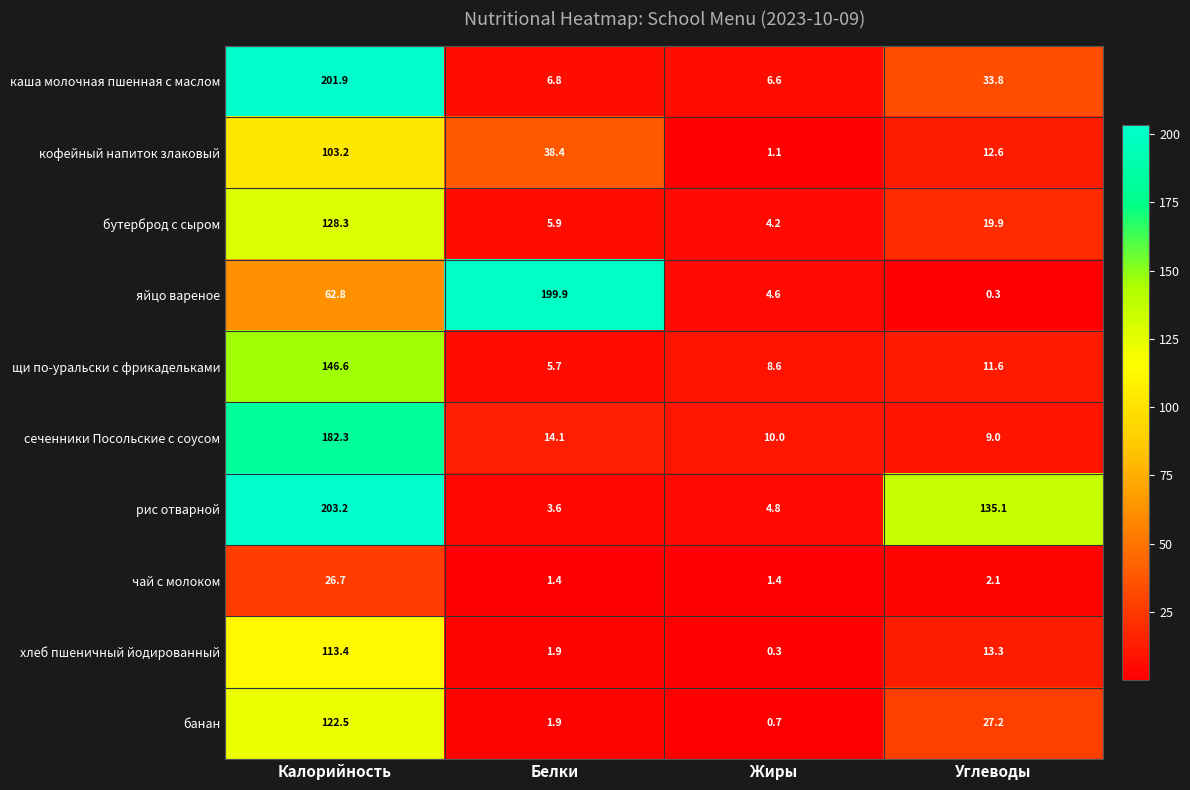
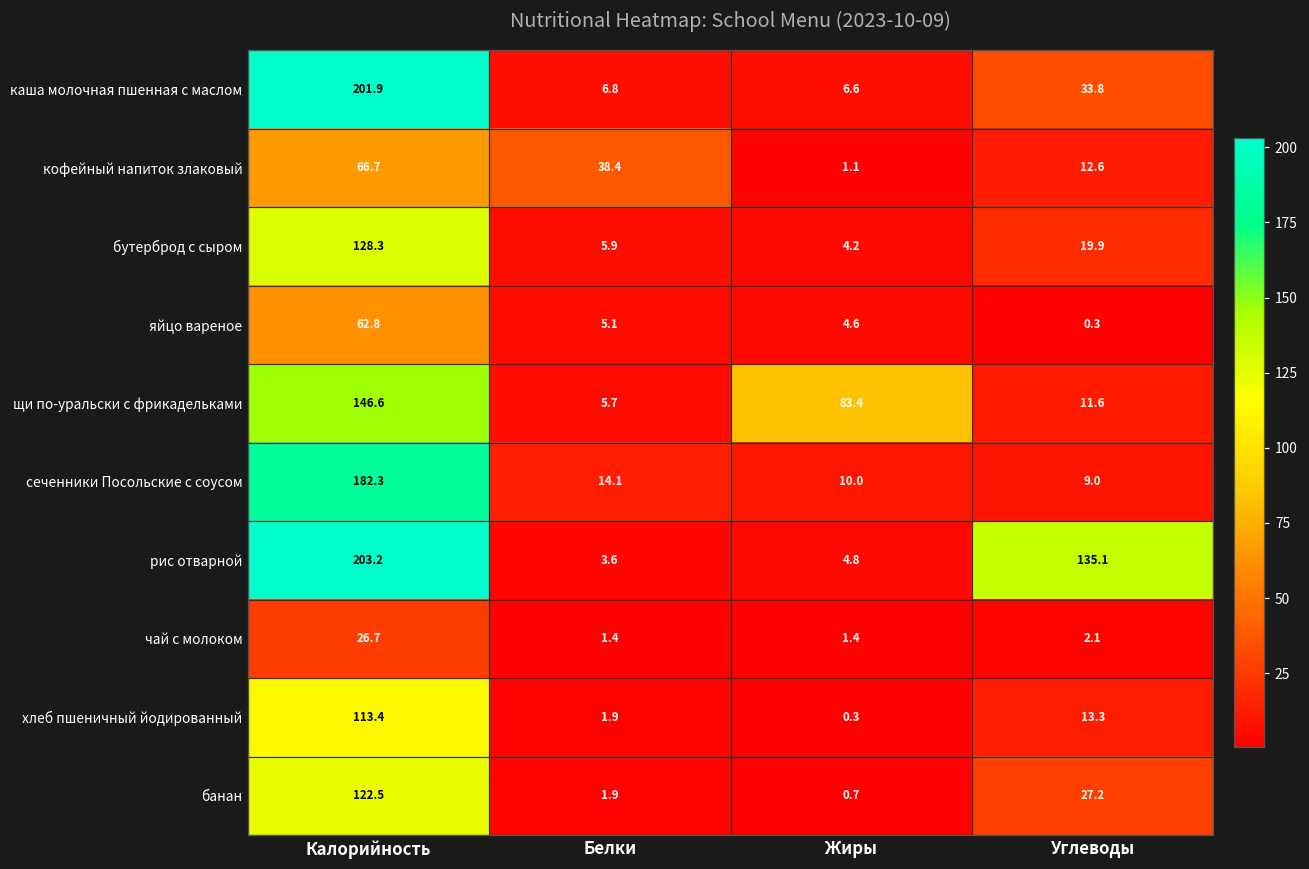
  {
    "каша молочная пшенная с маслом": {
      "Калорийность": 201.9,
      "Белки": 6.8,
      "Жиры": 6.6,
      "Углеводы": 33.8
    },
    "кофейный напиток злаковый": {
-     "Калорийность": 103.2,
+     "Калорийность": 66.7,
      "Белки": 38.4,
      "Жиры": 1.1,
      "Углеводы": 12.6
    },
    "бутерброд с сыром": {
      "Калорийность": 128.3,
      "Белки": 5.9,
      "Жиры": 4.2,
      "Углеводы": 19.9
    },
    "яйцо вареное": {
      "Калорийность": 62.8,
-     "Белки": 199.9,
+     "Белки": 5.1,
      "Жиры": 4.6,
      "Углеводы": 0.3
    },
    "щи по-уральски с фрикадельками": {
      "Калорийность": 146.6,
      "Белки": 5.7,
-     "Жиры": 8.6,
+     "Жиры": 83.4,
      "Углеводы": 11.6
    },
    "сеченники Посольские с соусом": {
      "Калорийность": 182.3,
      "Белки": 14.1,
      "Жиры": 10.0,
      "Углеводы": 9.0
    },
    "рис отварной": {
      "Калорийность": 203.2,
      "Белки": 3.6,
      "Жиры": 4.8,
      "Углеводы": 135.1
    },
    "чай с молоком": {
      "Калорийность": 26.7,
      "Белки": 1.4,
      "Жиры": 1.4,
      "Углеводы": 2.1
    },
    "хлеб пшеничный йодированный": {
      "Калорийность": 113.4,
      "Белки": 1.9,
      "Жиры": 0.3,
      "Углеводы": 13.3
    },
    "банан": {
      "Калорийность": 122.5,
      "Белки": 1.9,
      "Жиры": 0.7,
      "Углеводы": 27.2
    }
  }
